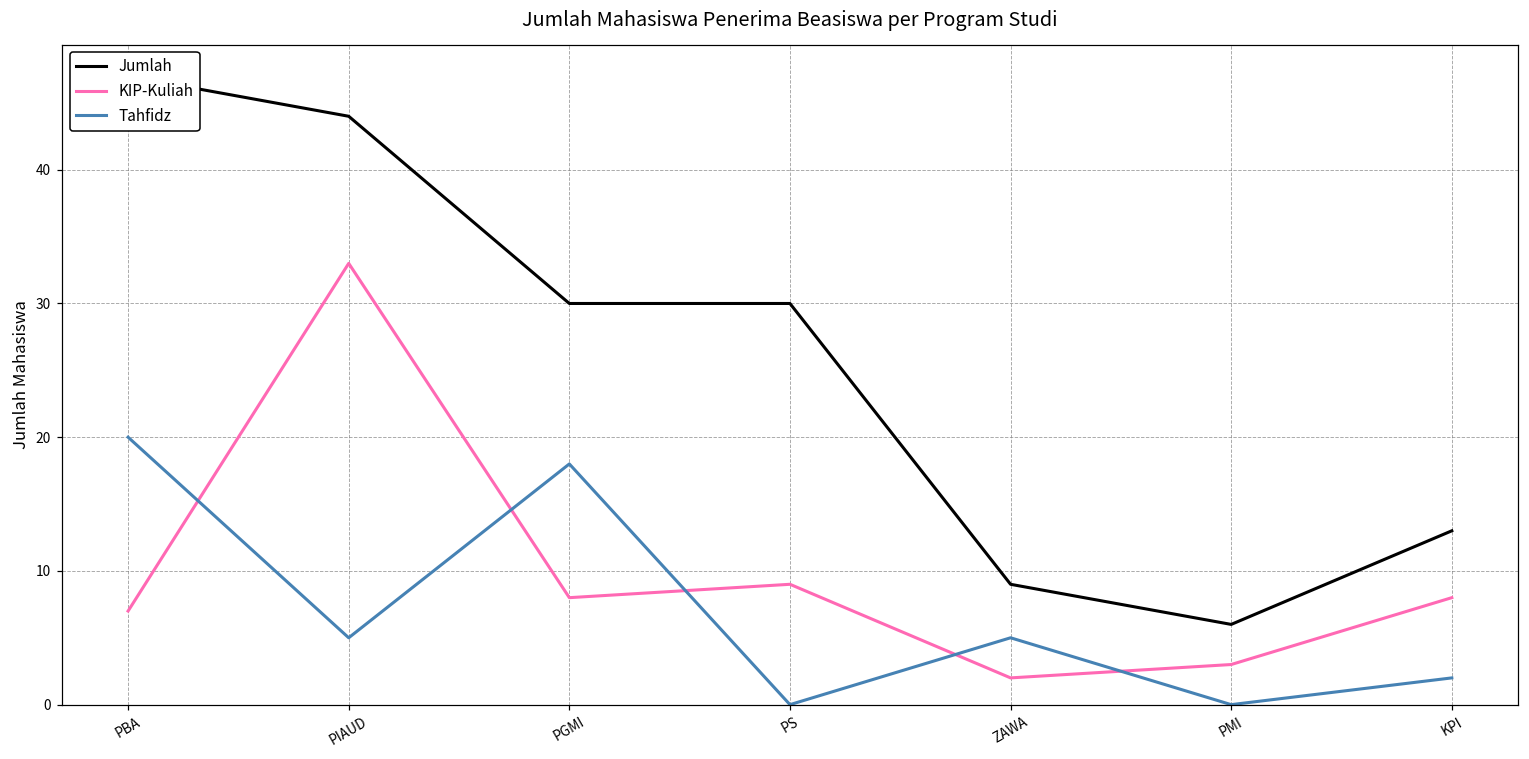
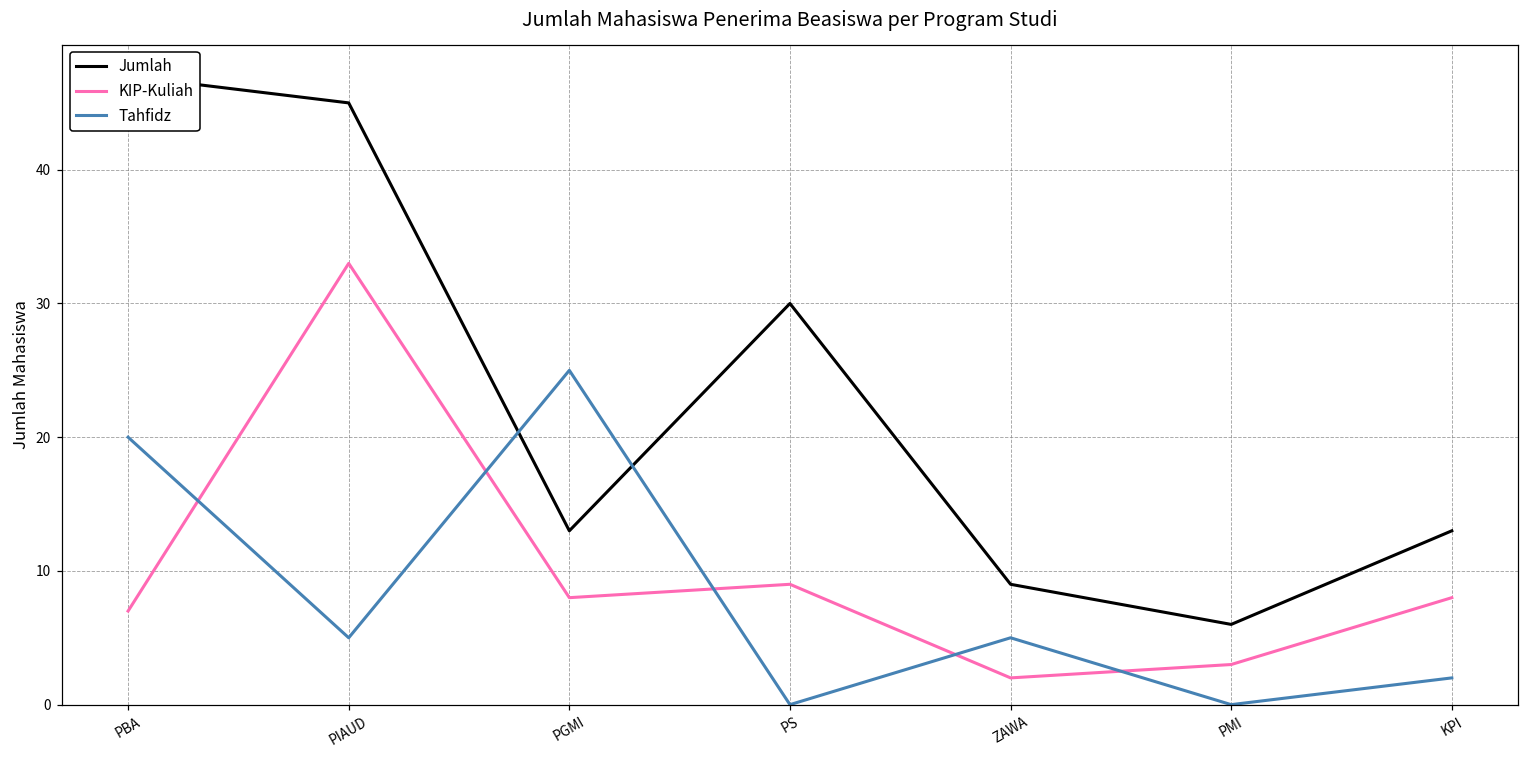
  {
    "Jumlah": {
-     "PIAUD": 44,
-     "PGMI": 30,
+     "PIAUD": 45,
+     "PGMI": 13,
      "PS": 30,
      "ZAWA": 9,
      "PMI": 6,
      "KPI": 13
    },
    "KIP-Kuliah": {
      "PBA": 7,
      "PIAUD": 33,
      "PGMI": 8,
      "PS": 9,
      "ZAWA": 2,
      "PMI": 3,
      "KPI": 8
    },
    "Tahfidz": {
      "PBA": 20,
      "PIAUD": 5,
-     "PGMI": 18,
+     "PGMI": 25,
      "PS": 0,
      "ZAWA": 5,
      "PMI": 0,
      "KPI": 2
    }
  }
